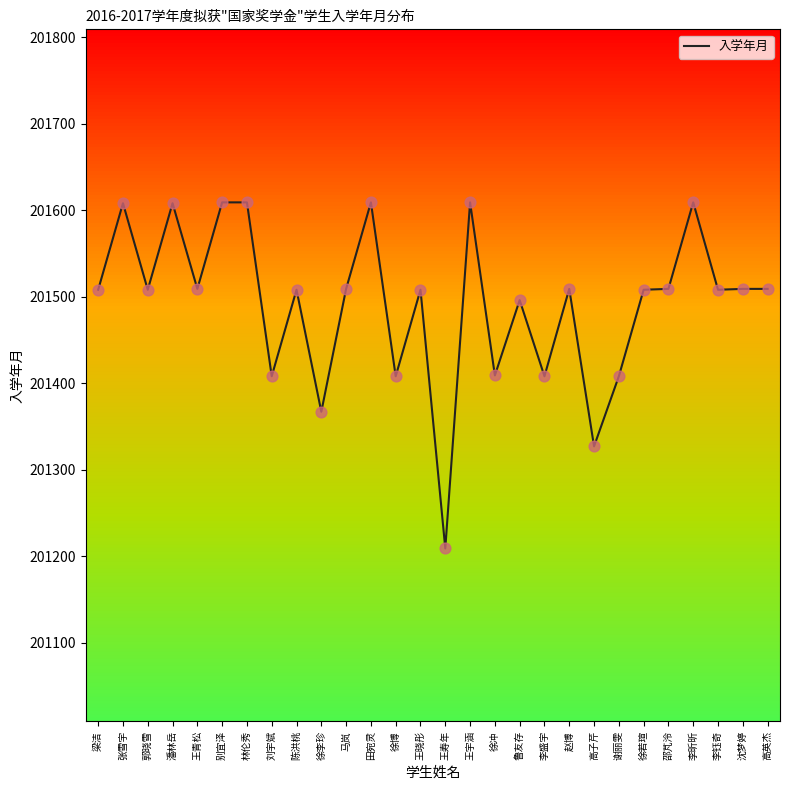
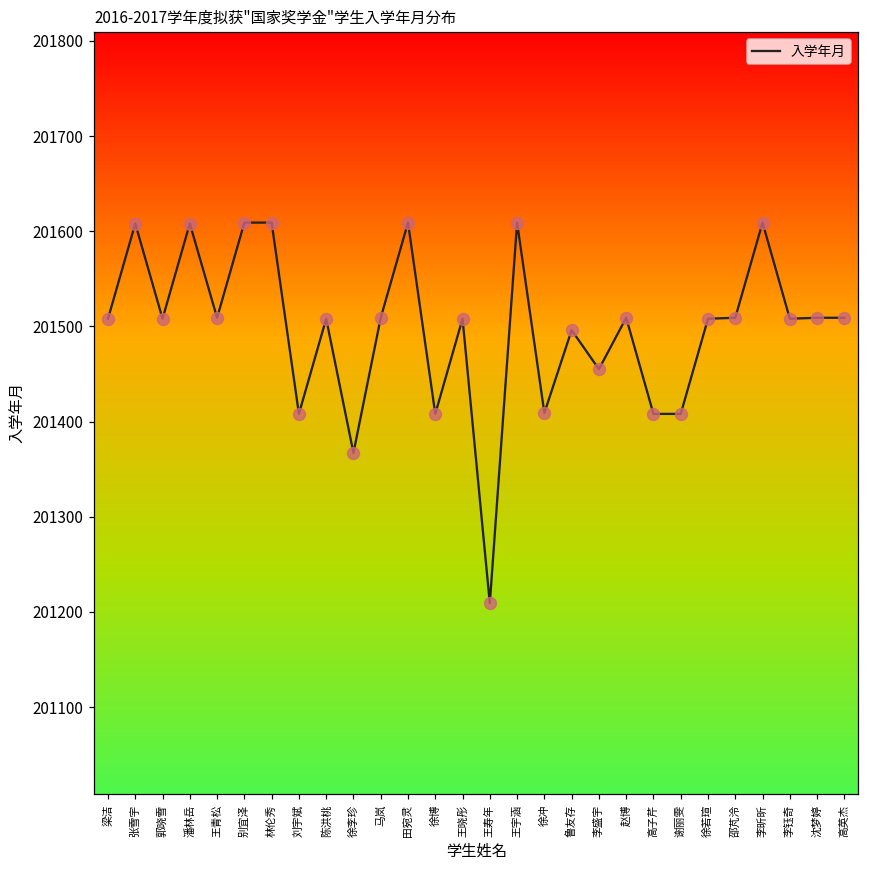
  {
    "梁洁": 201510,
    "张雪宇": 201610,
    "郭晓雪": 201510,
    "潘林岳": 201610,
    "王青松": 201510,
    "别宜泽": 201610,
    "林伦秀": 201610,
    "刘宇斌": 201410,
    "陈洪桃": 201510,
    "徐李珍": 201370,
    "马岚": 201510,
    "田宛灵": 201610,
    "徐博": 201410,
    "王晓彤": 201510,
    "王寿年": 201210,
    "王宇涵": 201610,
    "徐冲": 201410,
    "鲁友存": 201500,
-   "李盛宇": 201410,
+   "李盛宇": 201460,
    "赵博": 201510,
-   "高子芹": 201330,
+   "高子芹": 201410,
    "谢丽雯": 201410,
    "徐若瑄": 201510,
    "邵芃泠": 201510,
    "李昕昕": 201610,
    "李钰奇": 201510,
    "沈梦婷": 201510,
    "高英杰": 201510
  }
